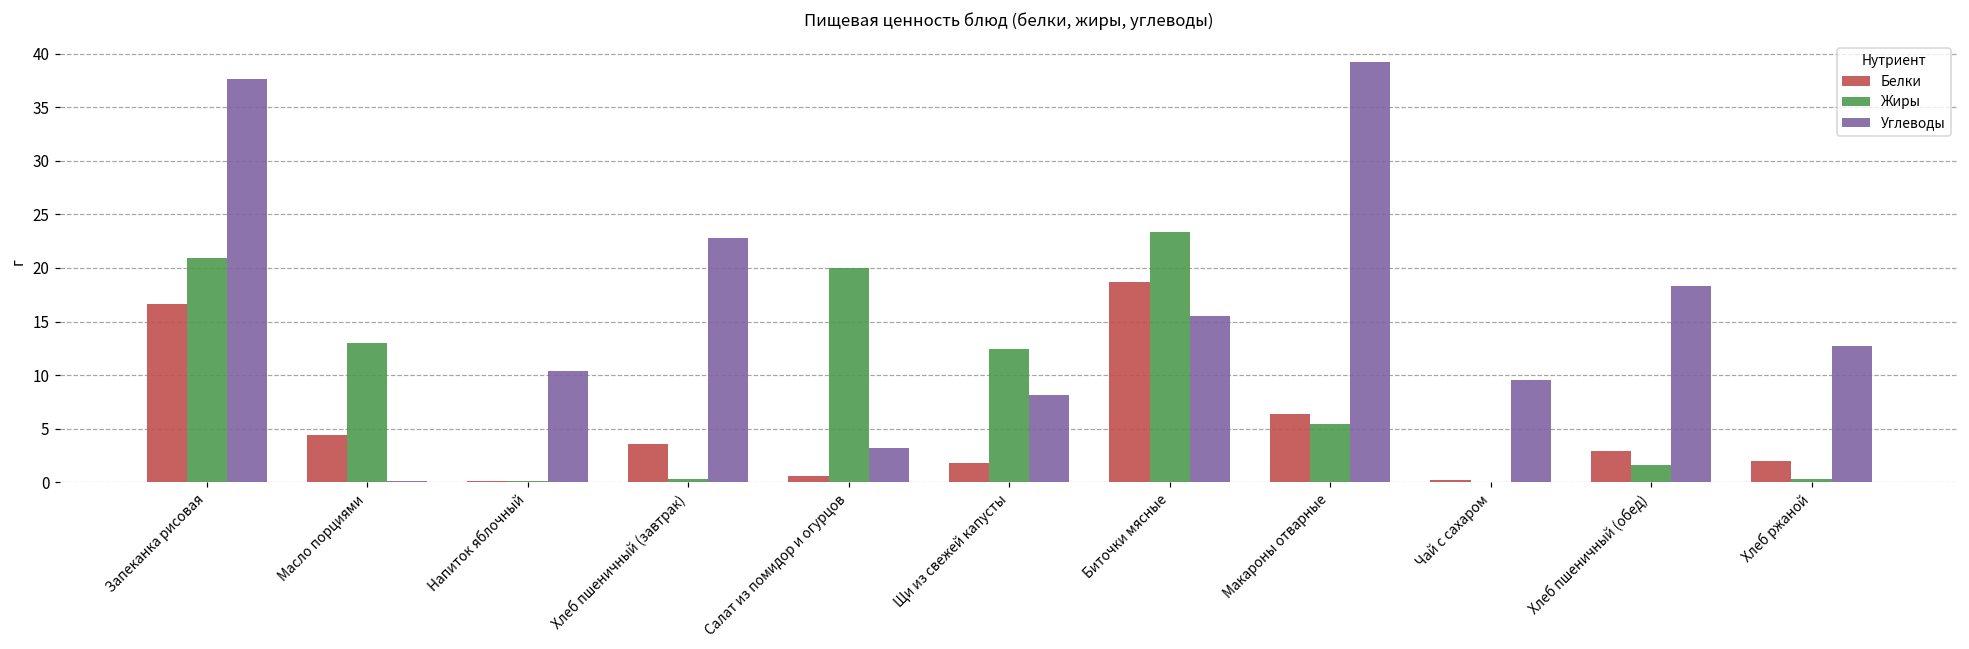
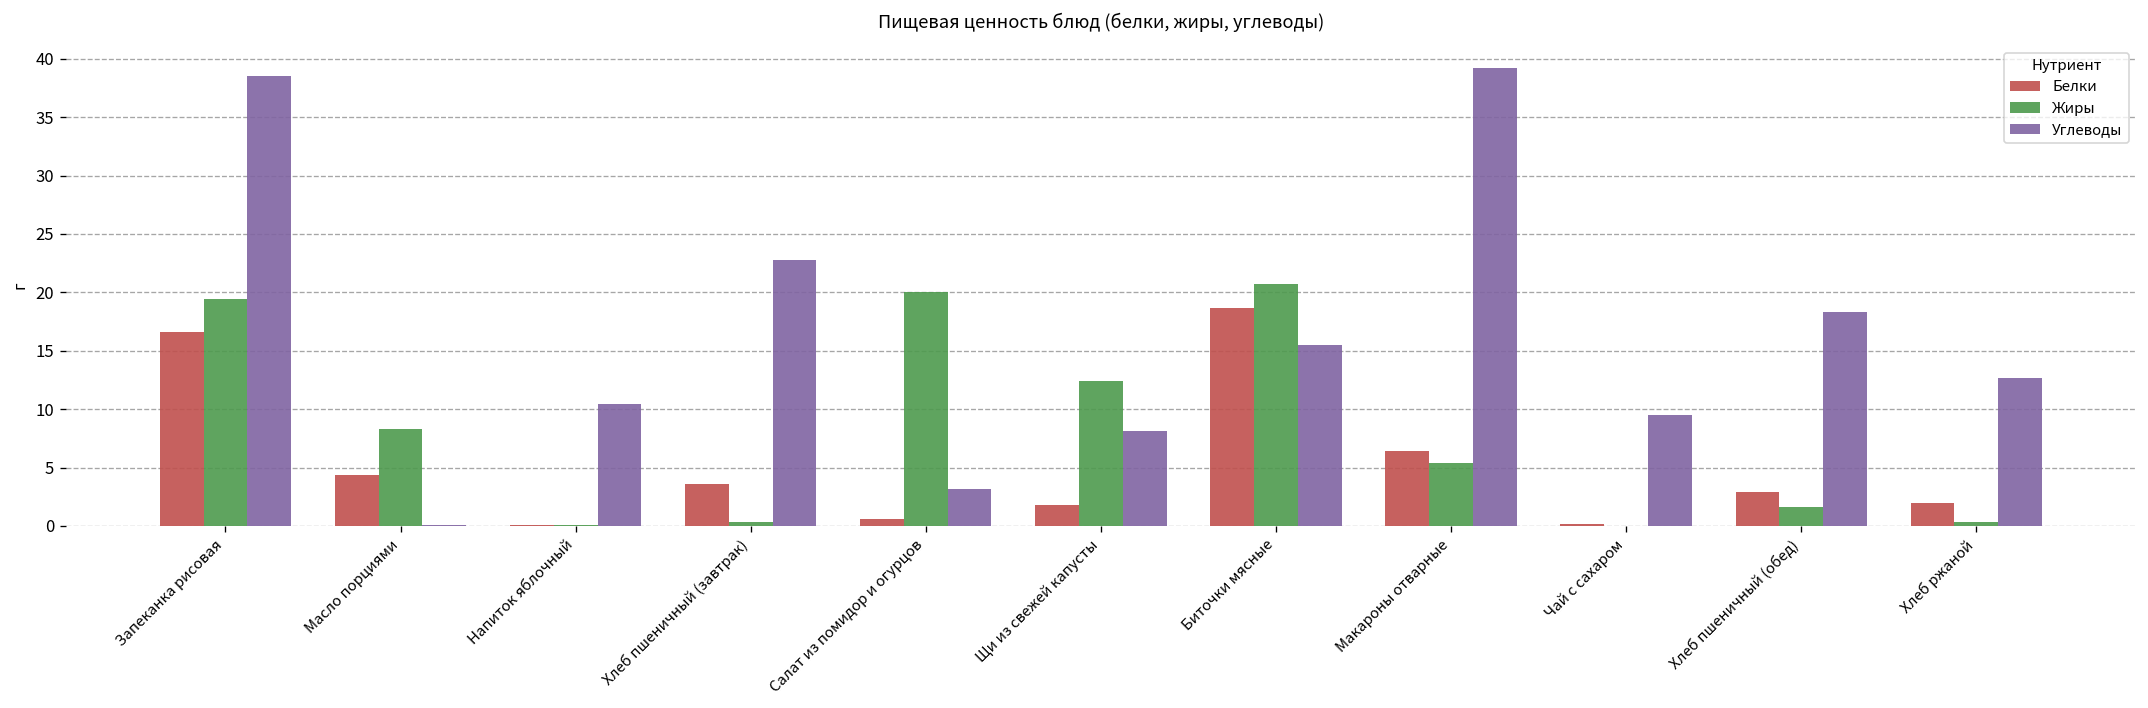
  {
    "Белки": {
      "Запеканка рисовая": 17,
      "Масло порциями": 4,
      "Хлеб пшеничный (завтрак)": 4,
      "Салат из помидор и огурцов": 1,
      "Щи из свежей капусты": 2,
      "Биточки мясные": 19,
      "Макароны отварные": 6,
      "Хлеб пшеничный (обед)": 3,
      "Хлеб ржаной": 2
    },
    "Жиры": {
-     "Запеканка рисовая": 21,
-     "Масло порциями": 13,
+     "Запеканка рисовая": 19,
+     "Масло порциями": 8,
      "Хлеб пшеничный (завтрак)": 0,
      "Салат из помидор и огурцов": 20,
      "Щи из свежей капусты": 12,
-     "Биточки мясные": 23,
+     "Биточки мясные": 21,
      "Макароны отварные": 5,
      "Чай с сахаром": 0,
      "Хлеб пшеничный (обед)": 2,
      "Хлеб ржаной": 0
    },
    "Углеводы": {
-     "Запеканка рисовая": 38,
+     "Запеканка рисовая": 39,
      "Напиток яблочный": 10,
      "Хлеб пшеничный (завтрак)": 23,
      "Салат из помидор и огурцов": 3,
      "Щи из свежей капусты": 8,
      "Биточки мясные": 16,
      "Макароны отварные": 39,
      "Чай с сахаром": 10,
      "Хлеб пшеничный (обед)": 18,
      "Хлеб ржаной": 13
    }
  }
